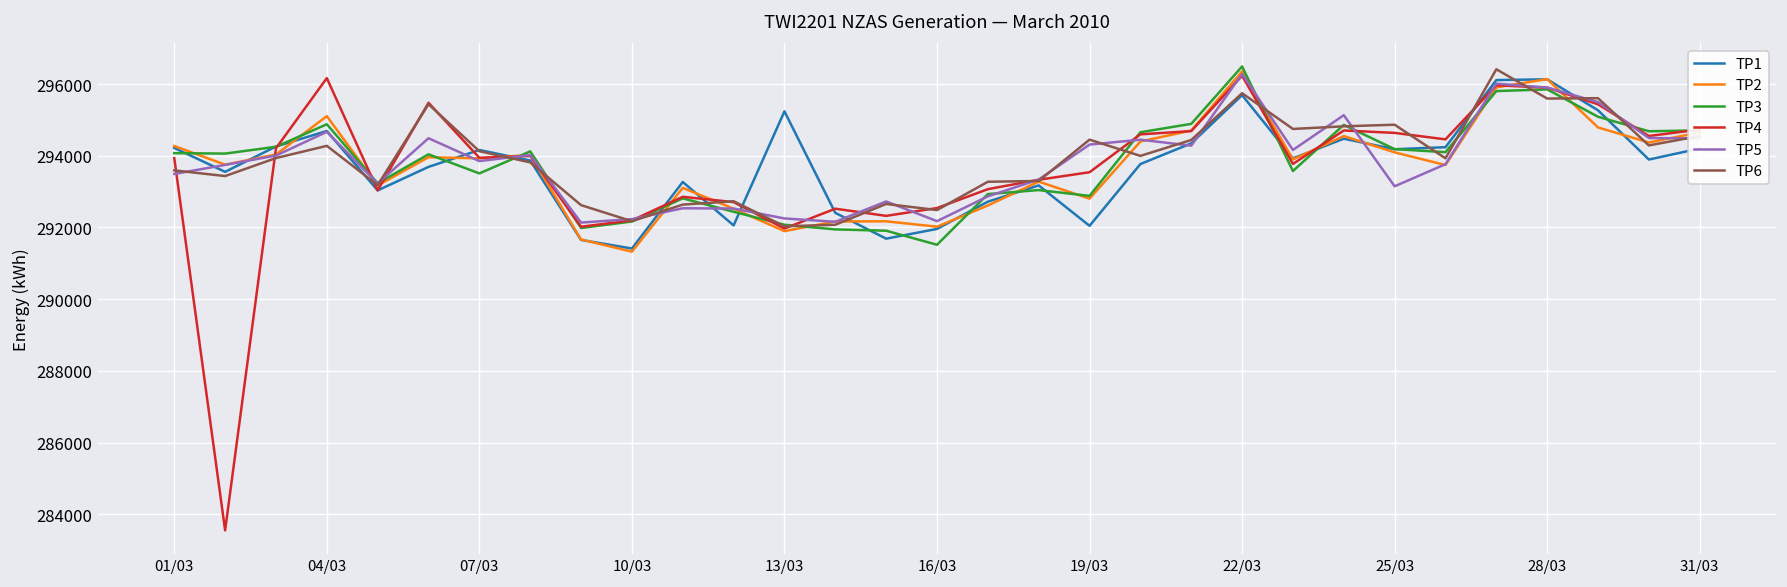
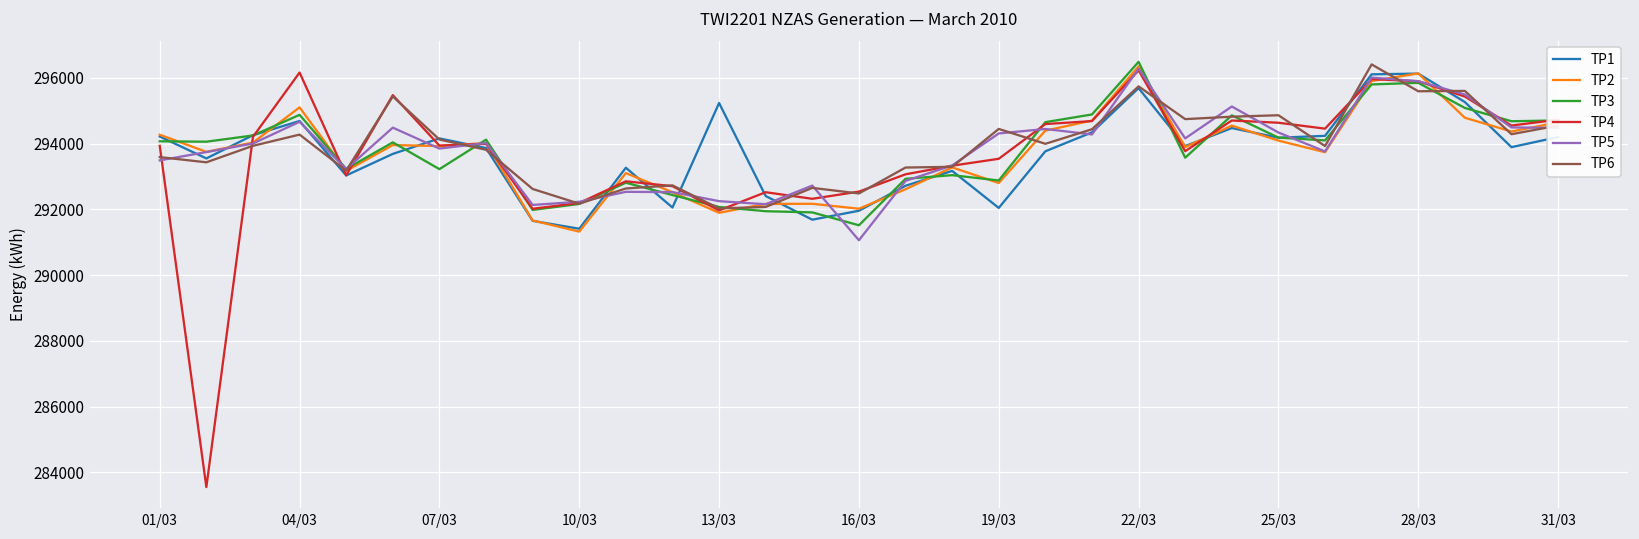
  {
    "TP1": {
      "10/03": 291400,
      "13/03": 295200,
      "19/03": 292000
    },
    "TP2": {
      "04/03": 295100,
      "10/03": 291300,
      "25/03": 294100
    },
    "TP3": {
      "01/03": 294100,
      "04/03": 294900,
-     "07/03": 293500,
+     "07/03": 293200,
      "16/03": 291500,
      "22/03": 296500
    },
    "TP4": {
      "01/03": 293900,
      "04/03": 296200,
      "19/03": 293500,
      "25/03": 294600
    },
    "TP5": {
      "01/03": 293500,
      "13/03": 292300,
-     "16/03": 292200,
+     "16/03": 291100,
      "19/03": 294300,
-     "25/03": 293100
+     "25/03": 294300
    },
    "TP6": {
      "01/03": 293600,
      "04/03": 294300,
      "19/03": 294400,
      "25/03": 294900,
      "28/03": 295600
    }
  }
